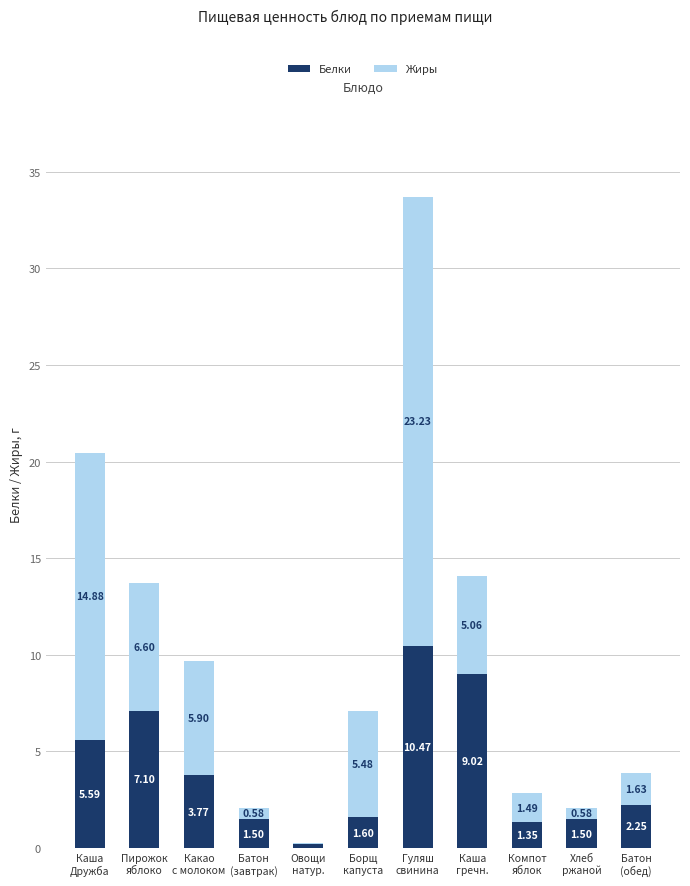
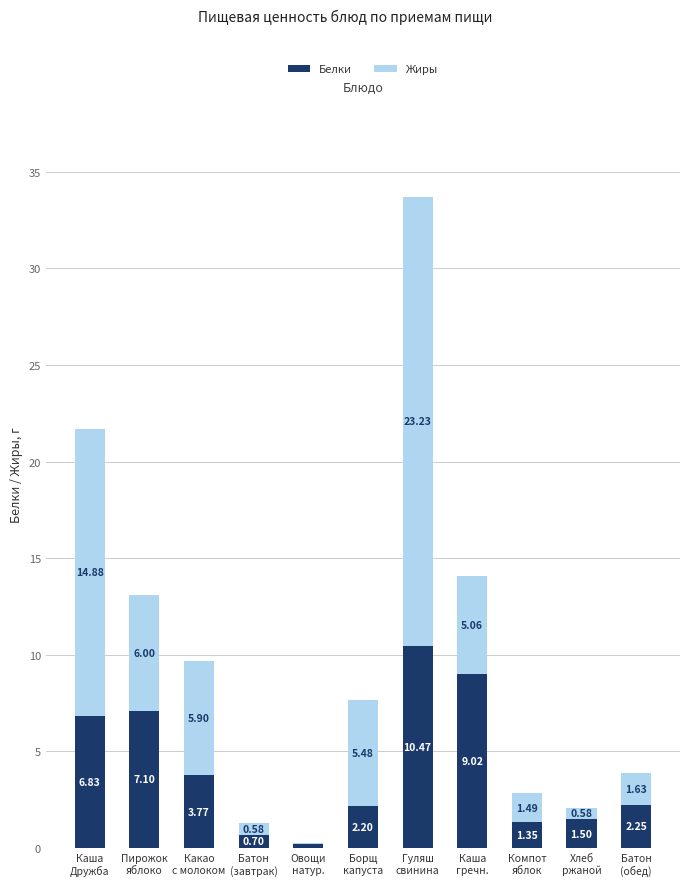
  {
    "Белки": {
-     "Каша Дружба": 5.59,
+     "Каша Дружба": 6.83,
      "Пирожок яблоко": 7.10,
      "Какао с молоком": 3.77,
-     "Батон (завтрак)": 1.50,
-     "Борщ капуста": 1.60,
+     "Батон (завтрак)": 0.70,
+     "Борщ капуста": 2.20,
      "Гуляш свинина": 10.47,
      "Каша гречн.": 9.02,
      "Компот яблок": 1.35,
      "Хлеб ржаной": 1.50,
      "Батон (обед)": 2.25
    },
    "Жиры": {
      "Каша Дружба": 14.88,
-     "Пирожок яблоко": 6.60,
+     "Пирожок яблоко": 6.00,
      "Какао с молоком": 5.90,
      "Батон (завтрак)": 0.58,
      "Борщ капуста": 5.48,
      "Гуляш свинина": 23.23,
      "Каша гречн.": 5.06,
      "Компот яблок": 1.49,
      "Хлеб ржаной": 0.58,
      "Батон (обед)": 1.63
    }
  }
